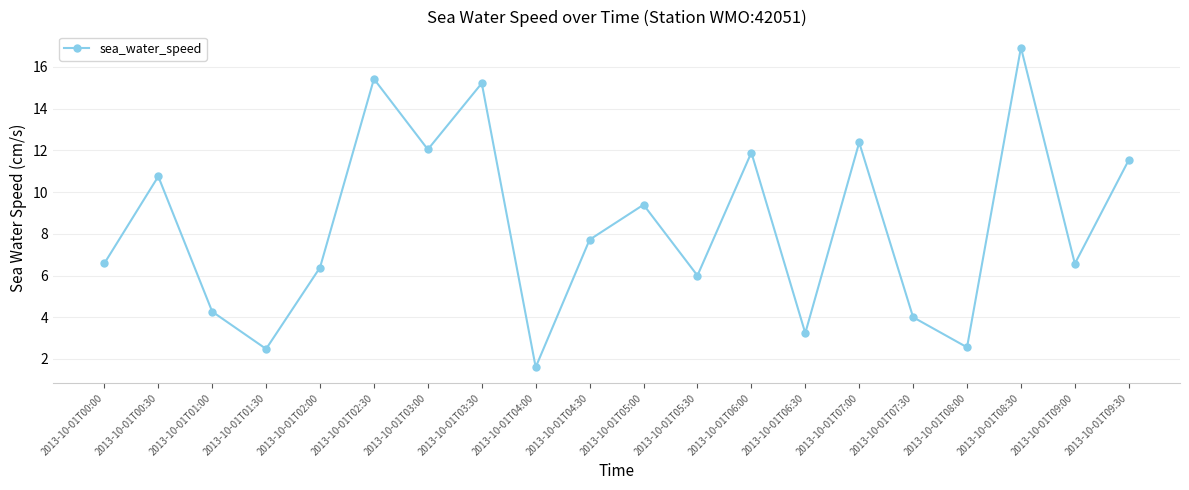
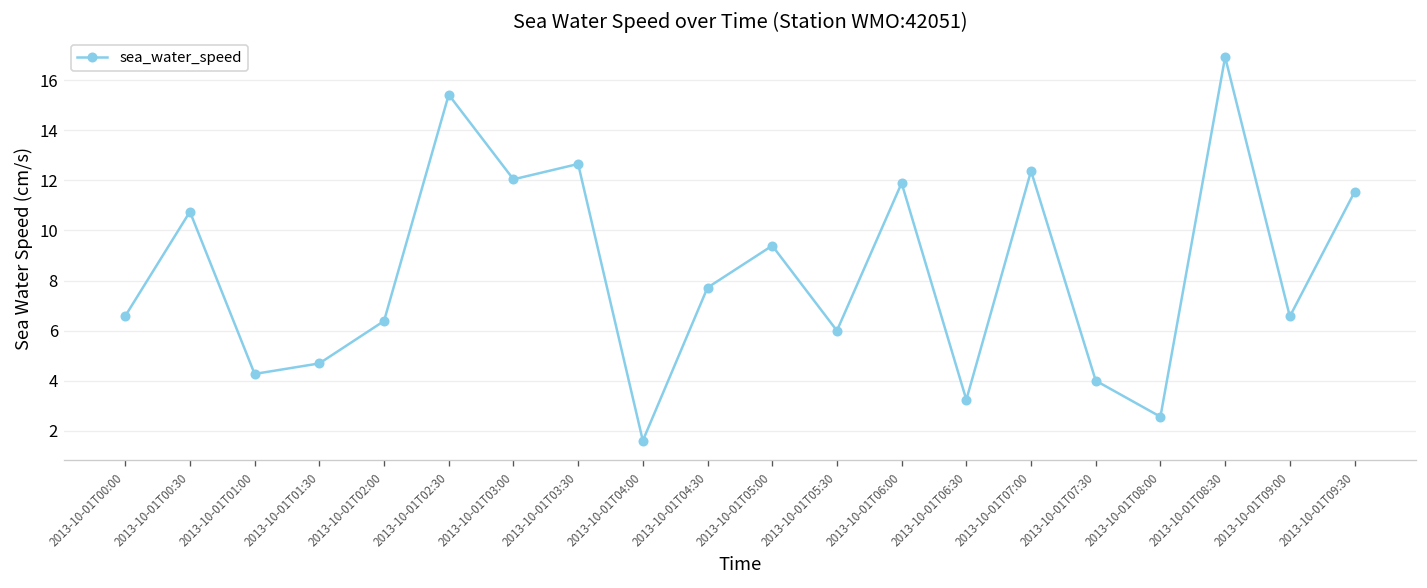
  {
    "2013-10-01T00:00": 6.6,
    "2013-10-01T00:30": 10.8,
    "2013-10-01T01:00": 4.3,
-   "2013-10-01T01:30": 2.5,
+   "2013-10-01T01:30": 4.7,
    "2013-10-01T02:00": 6.4,
    "2013-10-01T02:30": 15.4,
    "2013-10-01T03:00": 12.0,
-   "2013-10-01T03:30": 15.2,
+   "2013-10-01T03:30": 12.7,
    "2013-10-01T04:00": 1.6,
    "2013-10-01T04:30": 7.7,
    "2013-10-01T05:00": 9.4,
    "2013-10-01T05:30": 6.0,
    "2013-10-01T06:00": 11.9,
    "2013-10-01T06:30": 3.2,
    "2013-10-01T07:00": 12.4,
    "2013-10-01T07:30": 4.0,
    "2013-10-01T08:00": 2.6,
    "2013-10-01T08:30": 16.9,
    "2013-10-01T09:00": 6.6,
    "2013-10-01T09:30": 11.5
  }
